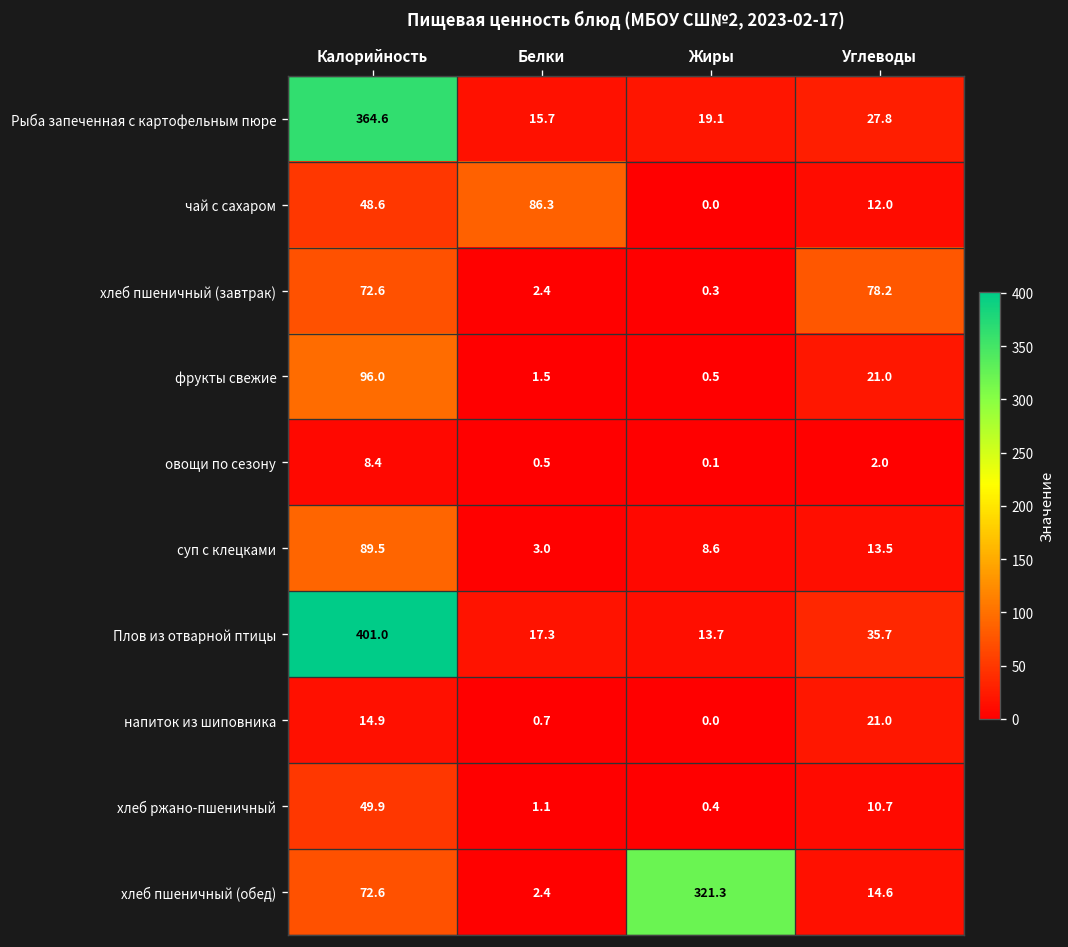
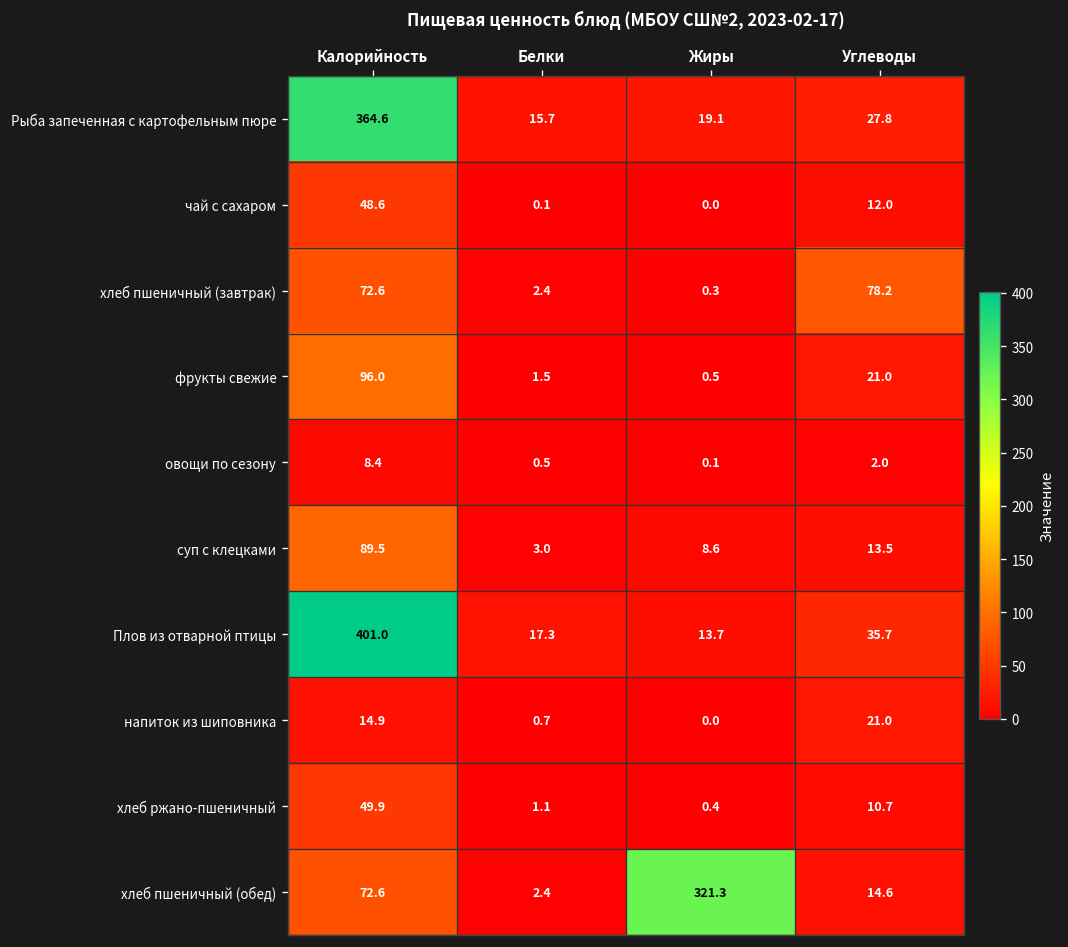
  {
    "Рыба запеченная с картофельным пюре": {
      "Калорийность": 364.6,
      "Белки": 15.7,
      "Жиры": 19.1,
      "Углеводы": 27.8
    },
    "чай с сахаром": {
      "Калорийность": 48.6,
-     "Белки": 86.3,
+     "Белки": 0.1,
      "Жиры": 0.0,
      "Углеводы": 12.0
    },
    "хлеб пшеничный (завтрак)": {
      "Калорийность": 72.6,
      "Белки": 2.4,
      "Жиры": 0.3,
      "Углеводы": 78.2
    },
    "фрукты свежие": {
      "Калорийность": 96.0,
      "Белки": 1.5,
      "Жиры": 0.5,
      "Углеводы": 21.0
    },
    "овощи по сезону": {
      "Калорийность": 8.4,
      "Белки": 0.5,
      "Жиры": 0.1,
      "Углеводы": 2.0
    },
    "суп с клецками": {
      "Калорийность": 89.5,
      "Белки": 3.0,
      "Жиры": 8.6,
      "Углеводы": 13.5
    },
    "Плов из отварной птицы": {
      "Калорийность": 401.0,
      "Белки": 17.3,
      "Жиры": 13.7,
      "Углеводы": 35.7
    },
    "напиток из шиповника": {
      "Калорийность": 14.9,
      "Белки": 0.7,
      "Жиры": 0.0,
      "Углеводы": 21.0
    },
    "хлеб ржано-пшеничный": {
      "Калорийность": 49.9,
      "Белки": 1.1,
      "Жиры": 0.4,
      "Углеводы": 10.7
    },
    "хлеб пшеничный (обед)": {
      "Калорийность": 72.6,
      "Белки": 2.4,
      "Жиры": 321.3,
      "Углеводы": 14.6
    }
  }
